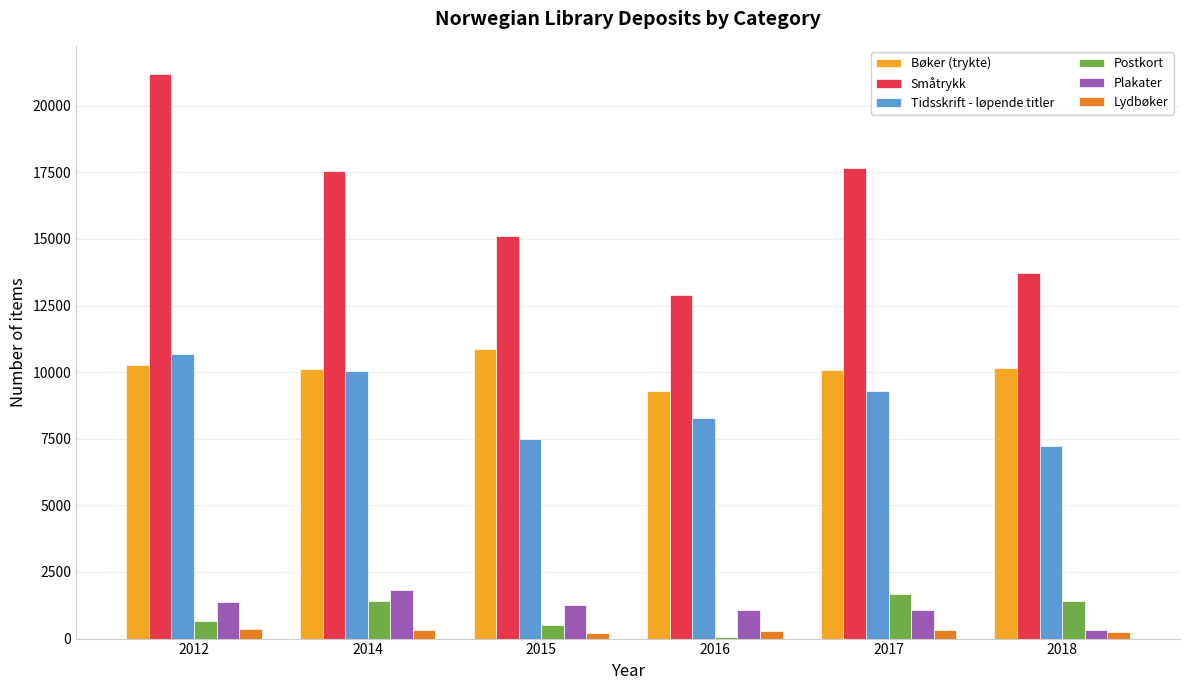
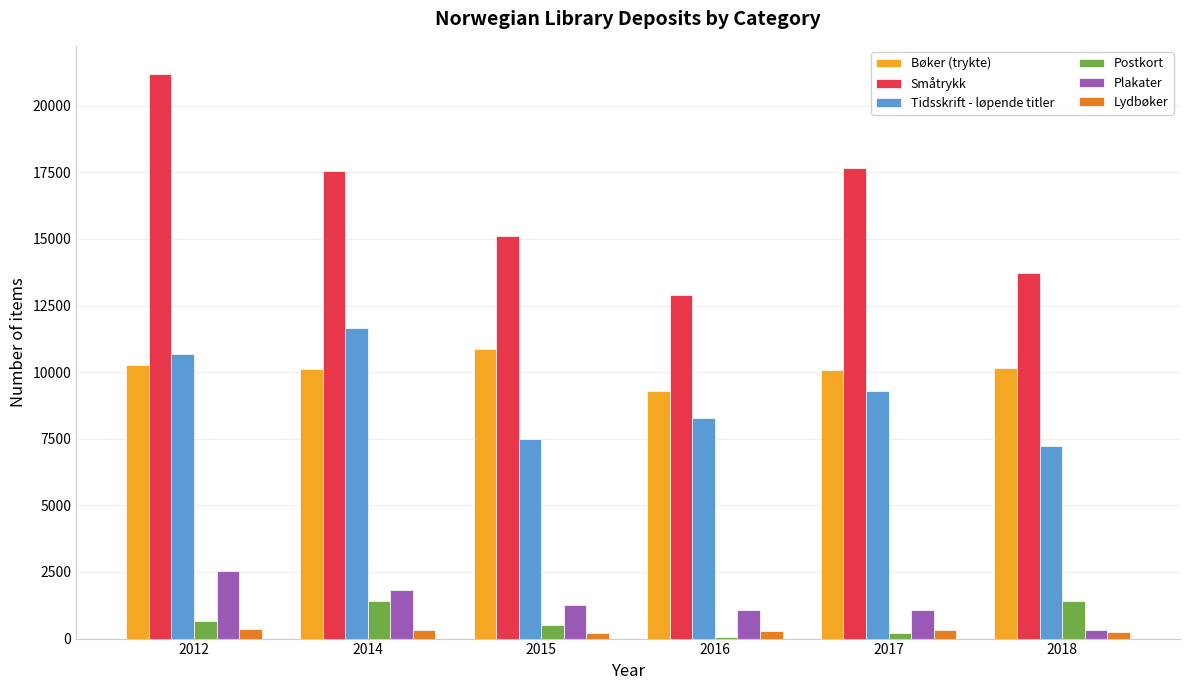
  {
    "Småtrykk": {
      "2012": 21200,
      "2014": 17600,
      "2015": 15100,
      "2016": 12900,
      "2017": 17700,
      "2018": 13700
    },
    "Tidsskrift - løpende titler": {
      "2012": 10700,
-     "2014": 10100,
+     "2014": 11700,
      "2015": 7500,
      "2016": 8300,
      "2017": 9300,
      "2018": 7200
    },
    "Postkort": {
      "2012": 700,
      "2014": 1400,
      "2015": 500,
-     "2017": 1700,
+     "2017": 200,
      "2018": 1400
    },
    "Plakater": {
-     "2012": 1400,
+     "2012": 2500,
      "2014": 1800,
      "2015": 1300,
      "2016": 1100,
      "2017": 1100,
      "2018": 300
    }
  }
